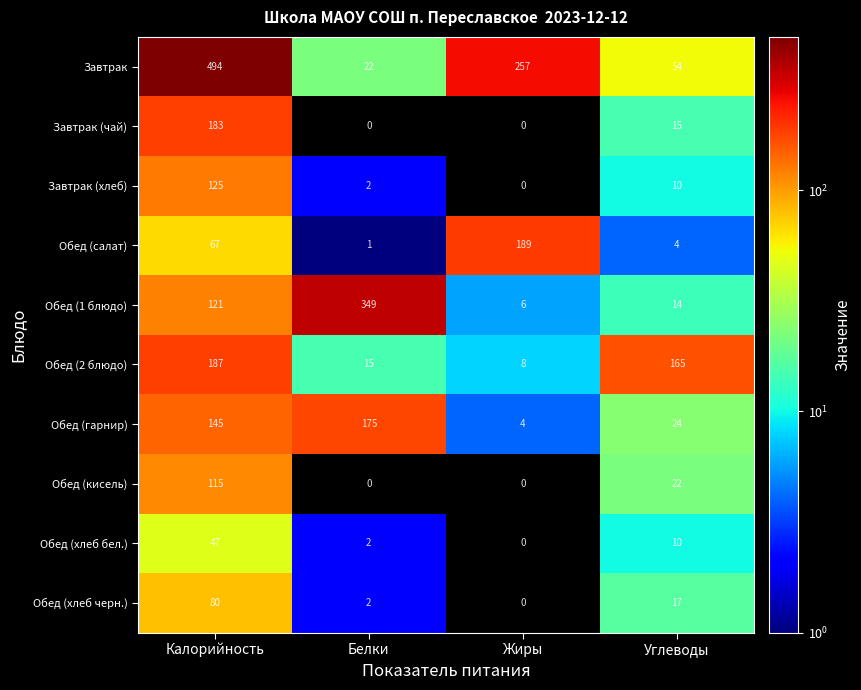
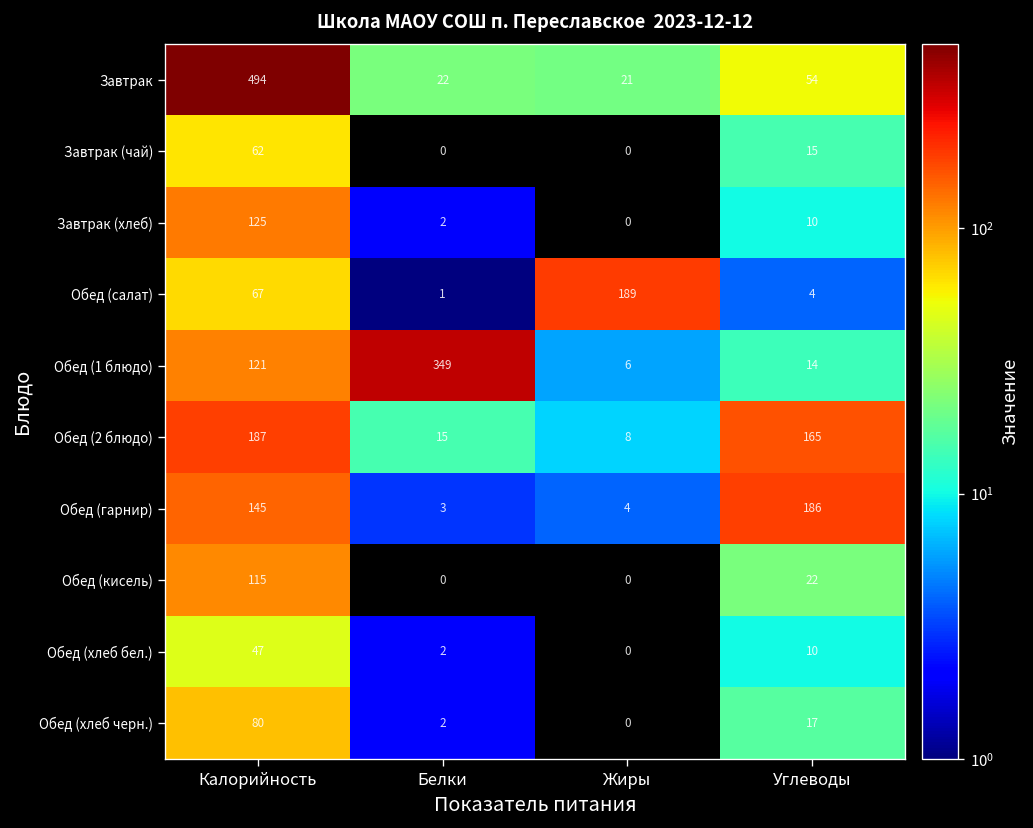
  {
    "Завтрак": {
      "Калорийность": 494,
      "Белки": 22,
-     "Жиры": 257,
+     "Жиры": 21,
      "Углеводы": 54
    },
    "Завтрак (чай)": {
-     "Калорийность": 183,
+     "Калорийность": 62,
      "Белки": 0,
      "Жиры": 0,
      "Углеводы": 15
    },
    "Завтрак (хлеб)": {
      "Калорийность": 125,
      "Белки": 2,
      "Жиры": 0,
      "Углеводы": 10
    },
    "Обед (салат)": {
      "Калорийность": 67,
      "Белки": 1,
      "Жиры": 189,
      "Углеводы": 4
    },
    "Обед (1 блюдо)": {
      "Калорийность": 121,
      "Белки": 349,
      "Жиры": 6,
      "Углеводы": 14
    },
    "Обед (2 блюдо)": {
      "Калорийность": 187,
      "Белки": 15,
      "Жиры": 8,
      "Углеводы": 165
    },
    "Обед (гарнир)": {
      "Калорийность": 145,
-     "Белки": 175,
+     "Белки": 3,
      "Жиры": 4,
-     "Углеводы": 24
+     "Углеводы": 186
    },
    "Обед (кисель)": {
      "Калорийность": 115,
      "Белки": 0,
      "Жиры": 0,
      "Углеводы": 22
    },
    "Обед (хлеб бел.)": {
      "Калорийность": 47,
      "Белки": 2,
      "Жиры": 0,
      "Углеводы": 10
    },
    "Обед (хлеб черн.)": {
      "Калорийность": 80,
      "Белки": 2,
      "Жиры": 0,
      "Углеводы": 17
    }
  }
